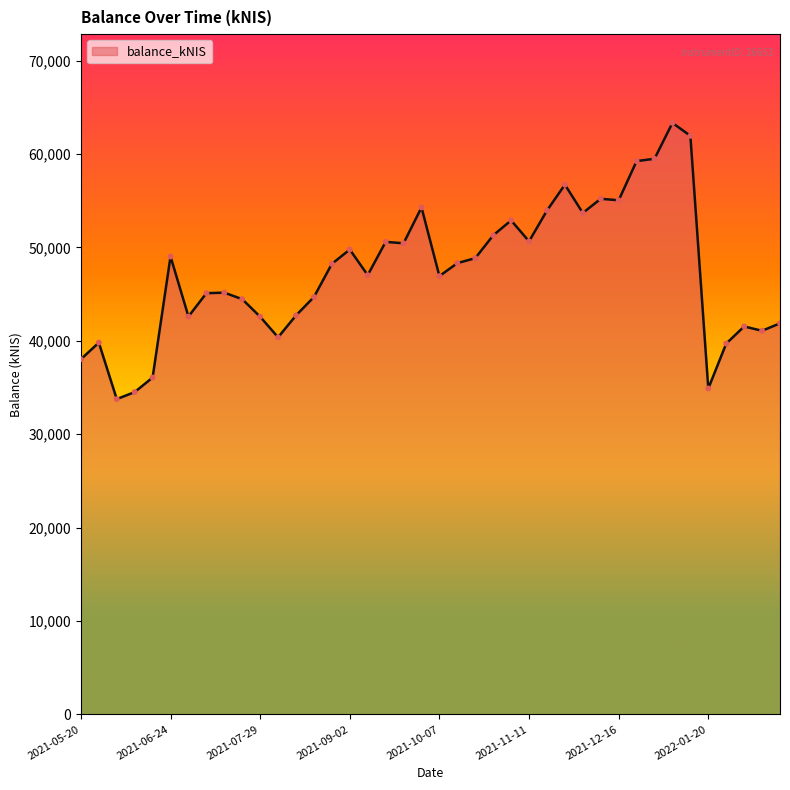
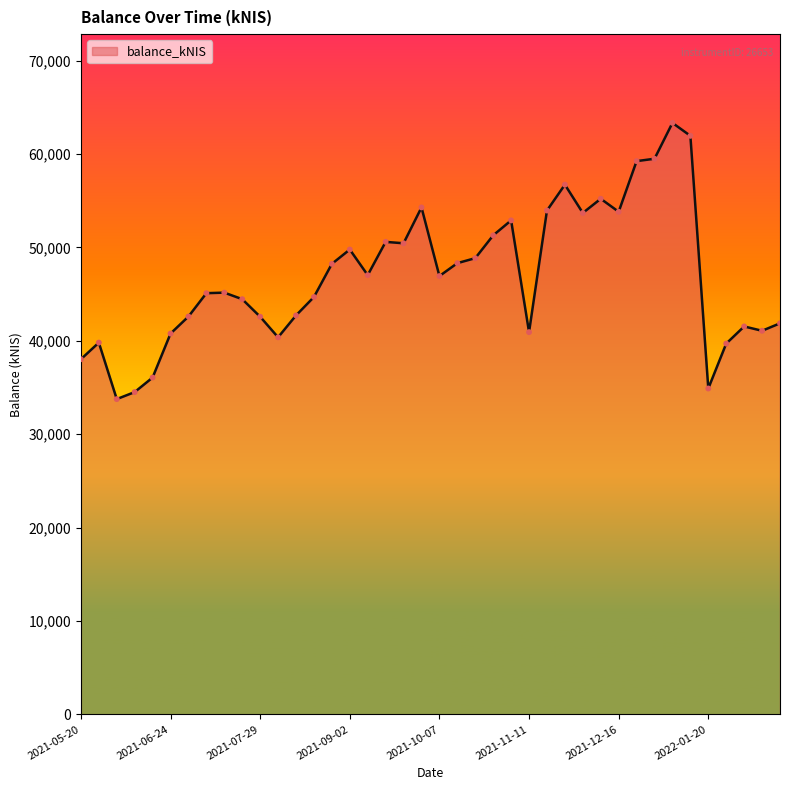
  {
    "2021-05-20": "38,000",
-   "2021-06-24": "49,000",
+   "2021-06-24": "41,000",
    "2021-07-29": "43,000",
    "2021-09-02": "50,000",
    "2021-10-07": "47,000",
-   "2021-11-11": "51,000",
-   "2021-12-16": "55,000",
+   "2021-11-11": "41,000",
+   "2021-12-16": "54,000",
    "2022-01-20": "35,000"
  }
